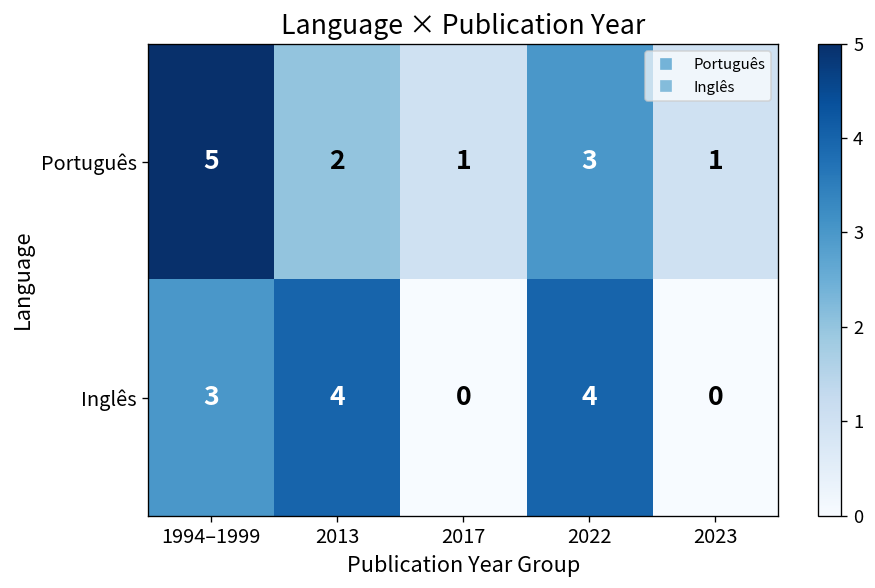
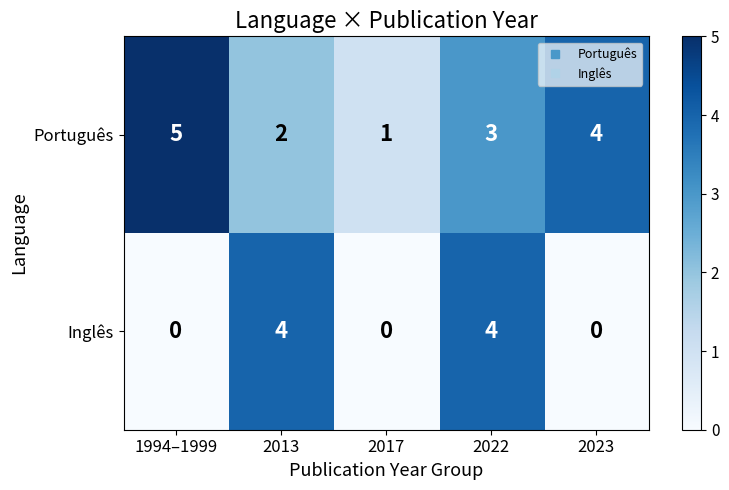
  {
    "Português": {
      "1994–1999": 5,
      "2013": 2,
      "2017": 1,
      "2022": 3,
-     "2023": 1
+     "2023": 4
    },
    "Inglês": {
-     "1994–1999": 3,
+     "1994–1999": 0,
      "2013": 4,
      "2017": 0,
      "2022": 4,
      "2023": 0
    }
  }
